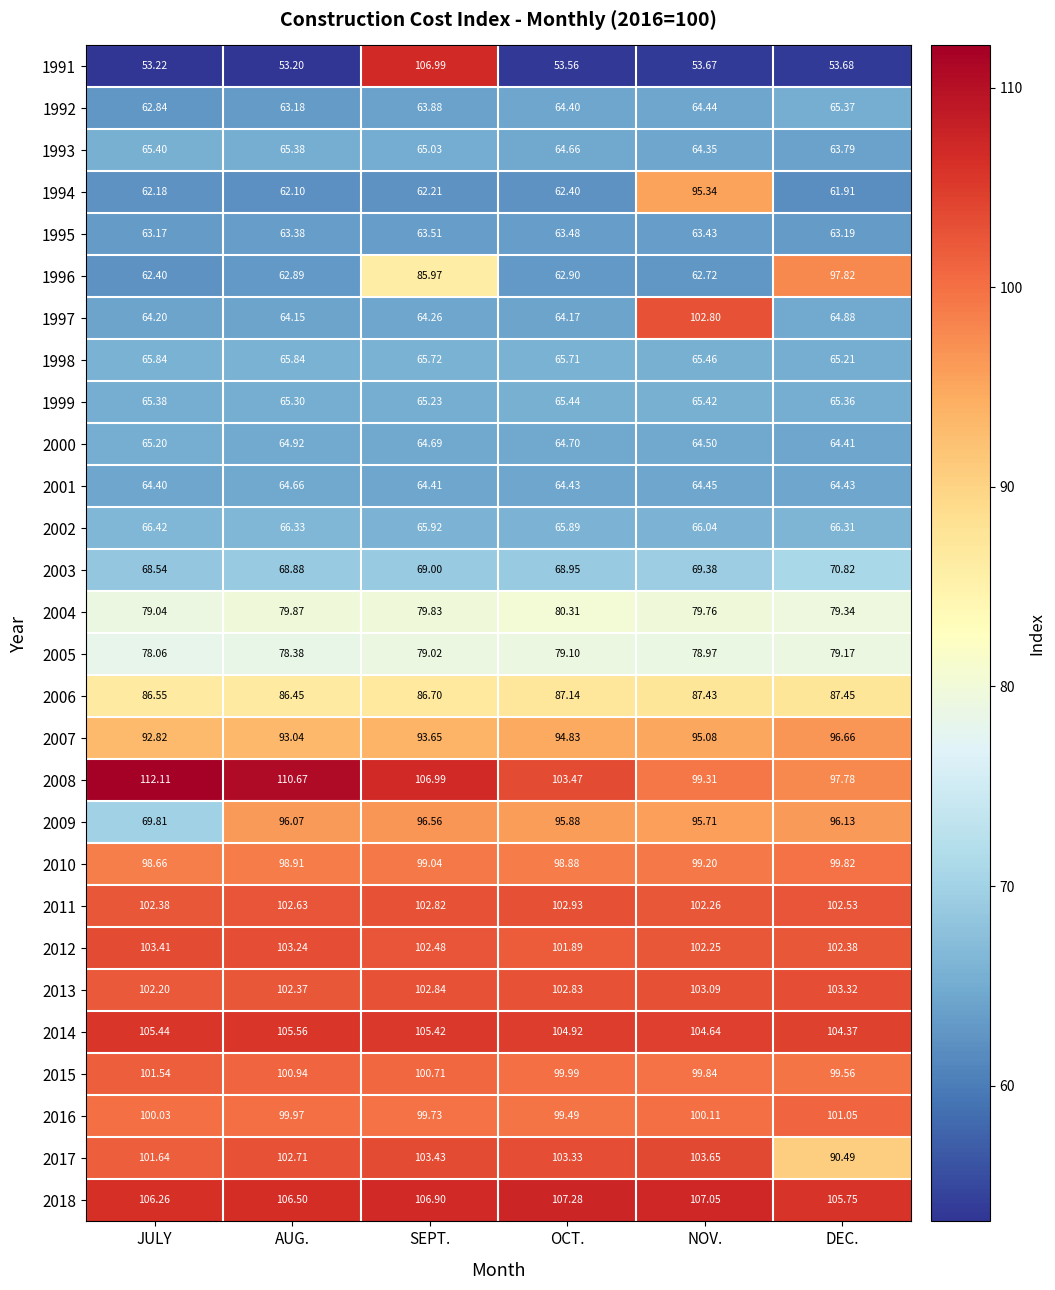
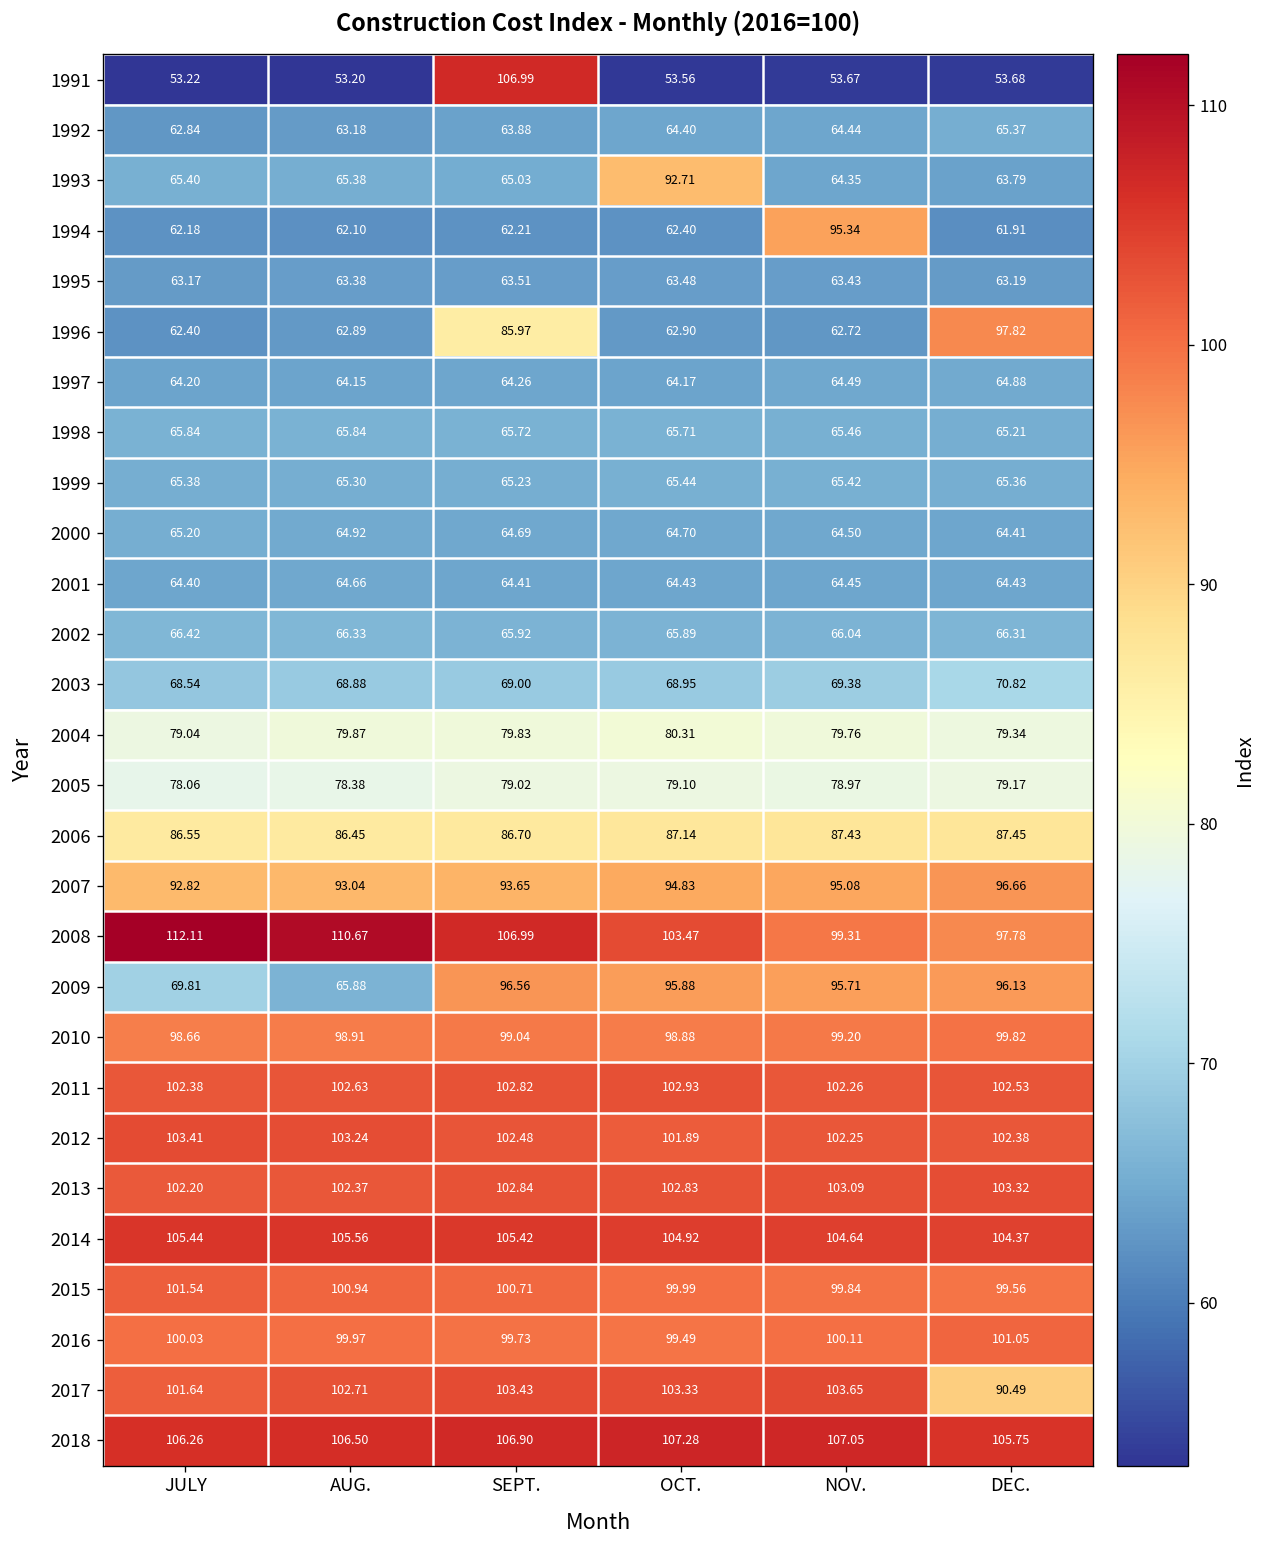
  {
    "1991": {
      "JULY": 53.22,
      "AUG.": 53.20,
      "SEPT.": 106.99,
      "OCT.": 53.56,
      "NOV.": 53.67,
      "DEC.": 53.68
    },
    "1992": {
      "JULY": 62.84,
      "AUG.": 63.18,
      "SEPT.": 63.88,
      "OCT.": 64.40,
      "NOV.": 64.44,
      "DEC.": 65.37
    },
    "1993": {
      "JULY": 65.40,
      "AUG.": 65.38,
      "SEPT.": 65.03,
-     "OCT.": 64.66,
+     "OCT.": 92.71,
      "NOV.": 64.35,
      "DEC.": 63.79
    },
    "1994": {
      "JULY": 62.18,
      "AUG.": 62.10,
      "SEPT.": 62.21,
      "OCT.": 62.40,
      "NOV.": 95.34,
      "DEC.": 61.91
    },
    "1995": {
      "JULY": 63.17,
      "AUG.": 63.38,
      "SEPT.": 63.51,
      "OCT.": 63.48,
      "NOV.": 63.43,
      "DEC.": 63.19
    },
    "1996": {
      "JULY": 62.40,
      "AUG.": 62.89,
      "SEPT.": 85.97,
      "OCT.": 62.90,
      "NOV.": 62.72,
      "DEC.": 97.82
    },
    "1997": {
      "JULY": 64.20,
      "AUG.": 64.15,
      "SEPT.": 64.26,
      "OCT.": 64.17,
-     "NOV.": 102.80,
+     "NOV.": 64.49,
      "DEC.": 64.88
    },
    "1998": {
      "JULY": 65.84,
      "AUG.": 65.84,
      "SEPT.": 65.72,
      "OCT.": 65.71,
      "NOV.": 65.46,
      "DEC.": 65.21
    },
    "1999": {
      "JULY": 65.38,
      "AUG.": 65.30,
      "SEPT.": 65.23,
      "OCT.": 65.44,
      "NOV.": 65.42,
      "DEC.": 65.36
    },
    "2000": {
      "JULY": 65.20,
      "AUG.": 64.92,
      "SEPT.": 64.69,
      "OCT.": 64.70,
      "NOV.": 64.50,
      "DEC.": 64.41
    },
    "2001": {
      "JULY": 64.40,
      "AUG.": 64.66,
      "SEPT.": 64.41,
      "OCT.": 64.43,
      "NOV.": 64.45,
      "DEC.": 64.43
    },
    "2002": {
      "JULY": 66.42,
      "AUG.": 66.33,
      "SEPT.": 65.92,
      "OCT.": 65.89,
      "NOV.": 66.04,
      "DEC.": 66.31
    },
    "2003": {
      "JULY": 68.54,
      "AUG.": 68.88,
      "SEPT.": 69.00,
      "OCT.": 68.95,
      "NOV.": 69.38,
      "DEC.": 70.82
    },
    "2004": {
      "JULY": 79.04,
      "AUG.": 79.87,
      "SEPT.": 79.83,
      "OCT.": 80.31,
      "NOV.": 79.76,
      "DEC.": 79.34
    },
    "2005": {
      "JULY": 78.06,
      "AUG.": 78.38,
      "SEPT.": 79.02,
      "OCT.": 79.10,
      "NOV.": 78.97,
      "DEC.": 79.17
    },
    "2006": {
      "JULY": 86.55,
      "AUG.": 86.45,
      "SEPT.": 86.70,
      "OCT.": 87.14,
      "NOV.": 87.43,
      "DEC.": 87.45
    },
    "2007": {
      "JULY": 92.82,
      "AUG.": 93.04,
      "SEPT.": 93.65,
      "OCT.": 94.83,
      "NOV.": 95.08,
      "DEC.": 96.66
    },
    "2008": {
      "JULY": 112.11,
      "AUG.": 110.67,
      "SEPT.": 106.99,
      "OCT.": 103.47,
      "NOV.": 99.31,
      "DEC.": 97.78
    },
    "2009": {
      "JULY": 69.81,
-     "AUG.": 96.07,
+     "AUG.": 65.88,
      "SEPT.": 96.56,
      "OCT.": 95.88,
      "NOV.": 95.71,
      "DEC.": 96.13
    },
    "2010": {
      "JULY": 98.66,
      "AUG.": 98.91,
      "SEPT.": 99.04,
      "OCT.": 98.88,
      "NOV.": 99.20,
      "DEC.": 99.82
    },
    "2011": {
      "JULY": 102.38,
      "AUG.": 102.63,
      "SEPT.": 102.82,
      "OCT.": 102.93,
      "NOV.": 102.26,
      "DEC.": 102.53
    },
    "2012": {
      "JULY": 103.41,
      "AUG.": 103.24,
      "SEPT.": 102.48,
      "OCT.": 101.89,
      "NOV.": 102.25,
      "DEC.": 102.38
    },
    "2013": {
      "JULY": 102.20,
      "AUG.": 102.37,
      "SEPT.": 102.84,
      "OCT.": 102.83,
      "NOV.": 103.09,
      "DEC.": 103.32
    },
    "2014": {
      "JULY": 105.44,
      "AUG.": 105.56,
      "SEPT.": 105.42,
      "OCT.": 104.92,
      "NOV.": 104.64,
      "DEC.": 104.37
    },
    "2015": {
      "JULY": 101.54,
      "AUG.": 100.94,
      "SEPT.": 100.71,
      "OCT.": 99.99,
      "NOV.": 99.84,
      "DEC.": 99.56
    },
    "2016": {
      "JULY": 100.03,
      "AUG.": 99.97,
      "SEPT.": 99.73,
      "OCT.": 99.49,
      "NOV.": 100.11,
      "DEC.": 101.05
    },
    "2017": {
      "JULY": 101.64,
      "AUG.": 102.71,
      "SEPT.": 103.43,
      "OCT.": 103.33,
      "NOV.": 103.65,
      "DEC.": 90.49
    },
    "2018": {
      "JULY": 106.26,
      "AUG.": 106.50,
      "SEPT.": 106.90,
      "OCT.": 107.28,
      "NOV.": 107.05,
      "DEC.": 105.75
    }
  }
